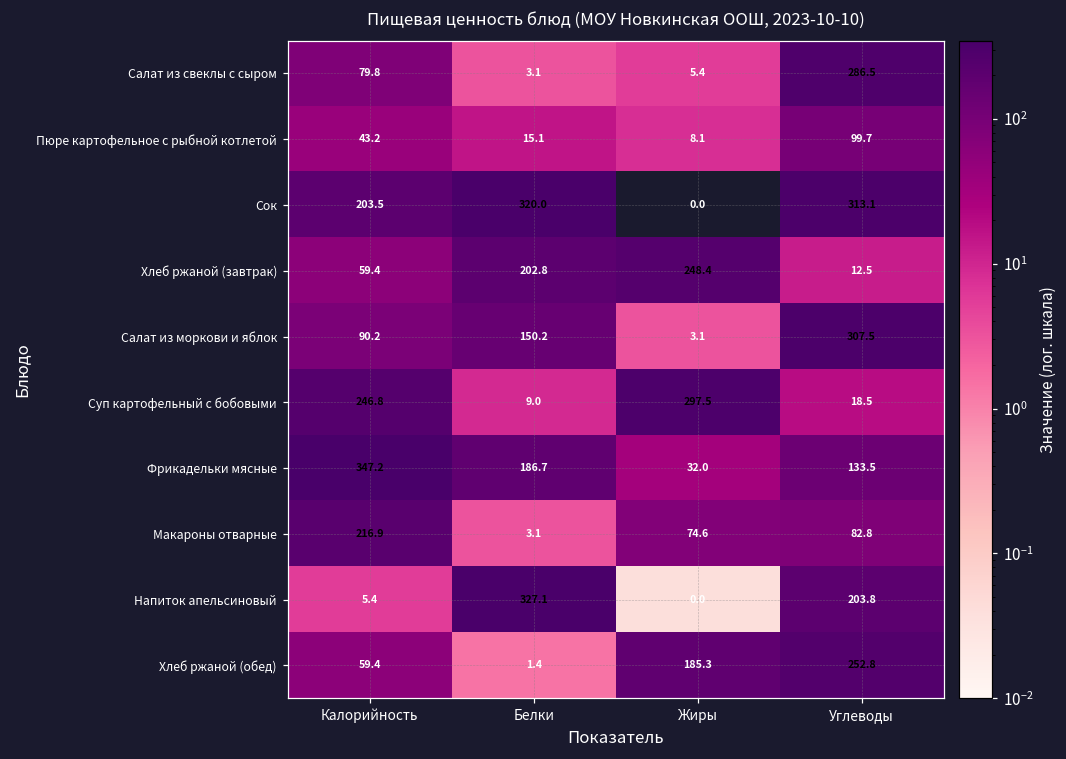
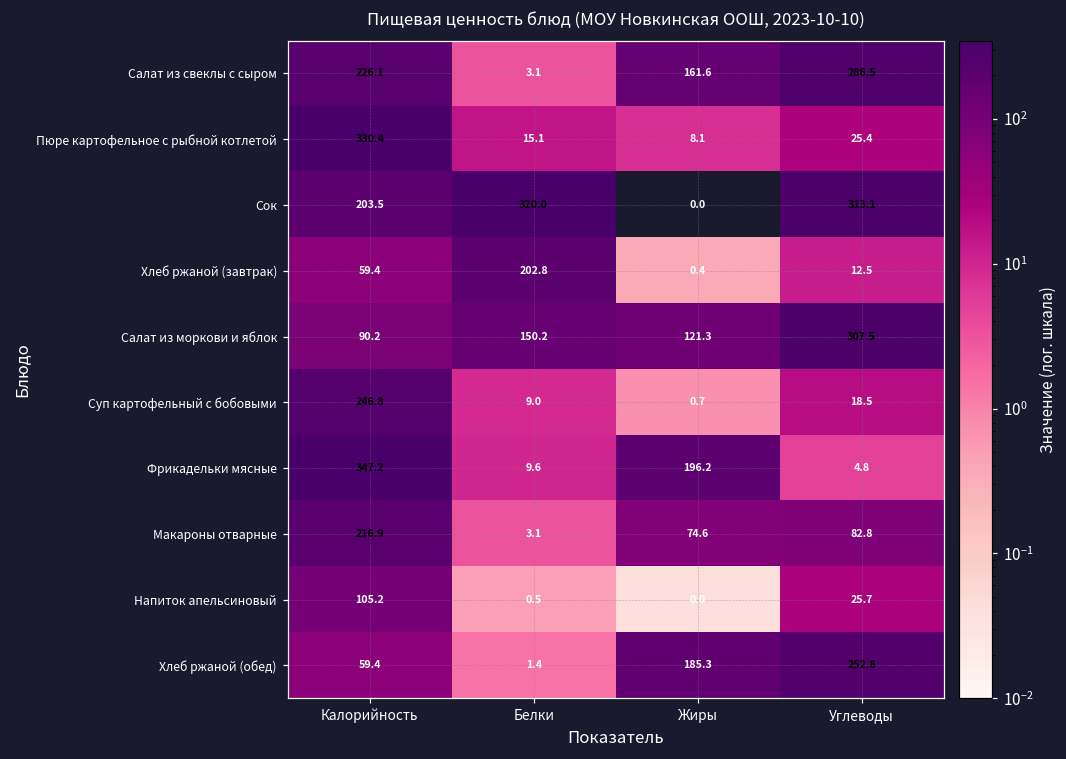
  {
    "Салат из свеклы с сыром": {
-     "Калорийность": 79.8,
+     "Калорийность": 226.1,
      "Белки": 3.1,
-     "Жиры": 5.4,
+     "Жиры": 161.6,
      "Углеводы": 286.5
    },
    "Пюре картофельное с рыбной котлетой": {
-     "Калорийность": 43.2,
+     "Калорийность": 330.4,
      "Белки": 15.1,
      "Жиры": 8.1,
-     "Углеводы": 99.7
+     "Углеводы": 25.4
    },
    "Сок": {
      "Калорийность": 203.5,
      "Белки": 320.0,
      "Жиры": 0.0,
      "Углеводы": 313.1
    },
    "Хлеб ржаной (завтрак)": {
      "Калорийность": 59.4,
      "Белки": 202.8,
-     "Жиры": 248.4,
+     "Жиры": 0.4,
      "Углеводы": 12.5
    },
    "Салат из моркови и яблок": {
      "Калорийность": 90.2,
      "Белки": 150.2,
-     "Жиры": 3.1,
+     "Жиры": 121.3,
      "Углеводы": 307.5
    },
    "Суп картофельный с бобовыми": {
      "Калорийность": 246.8,
      "Белки": 9.0,
-     "Жиры": 297.5,
+     "Жиры": 0.7,
      "Углеводы": 18.5
    },
    "Фрикадельки мясные": {
      "Калорийность": 347.2,
-     "Белки": 186.7,
-     "Жиры": 32.0,
-     "Углеводы": 133.5
+     "Белки": 9.6,
+     "Жиры": 196.2,
+     "Углеводы": 4.8
    },
    "Макароны отварные": {
      "Калорийность": 216.9,
      "Белки": 3.1,
      "Жиры": 74.6,
      "Углеводы": 82.8
    },
    "Напиток апельсиновый": {
-     "Калорийность": 5.4,
-     "Белки": 327.1,
-     "Углеводы": 203.8
+     "Калорийность": 105.2,
+     "Белки": 0.5,
+     "Углеводы": 25.7
    },
    "Хлеб ржаной (обед)": {
      "Калорийность": 59.4,
      "Белки": 1.4,
      "Жиры": 185.3,
      "Углеводы": 252.8
    }
  }
